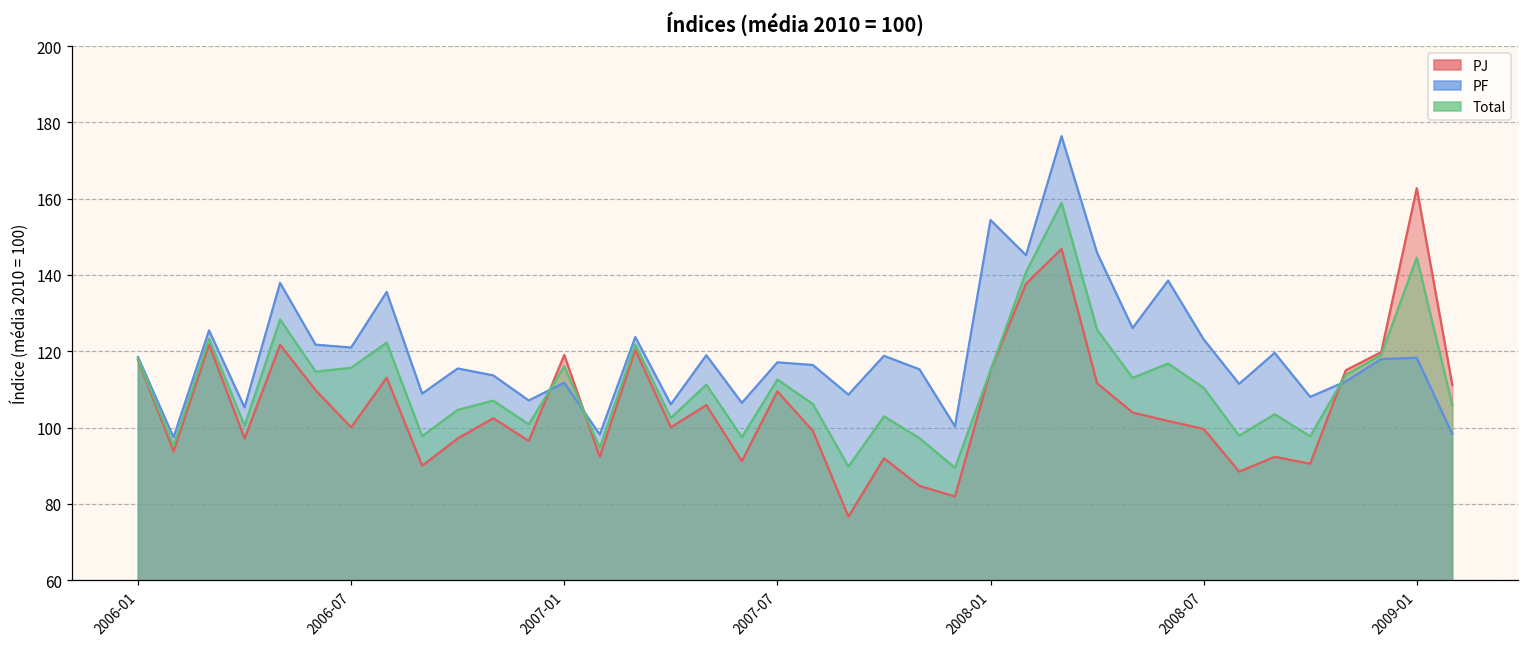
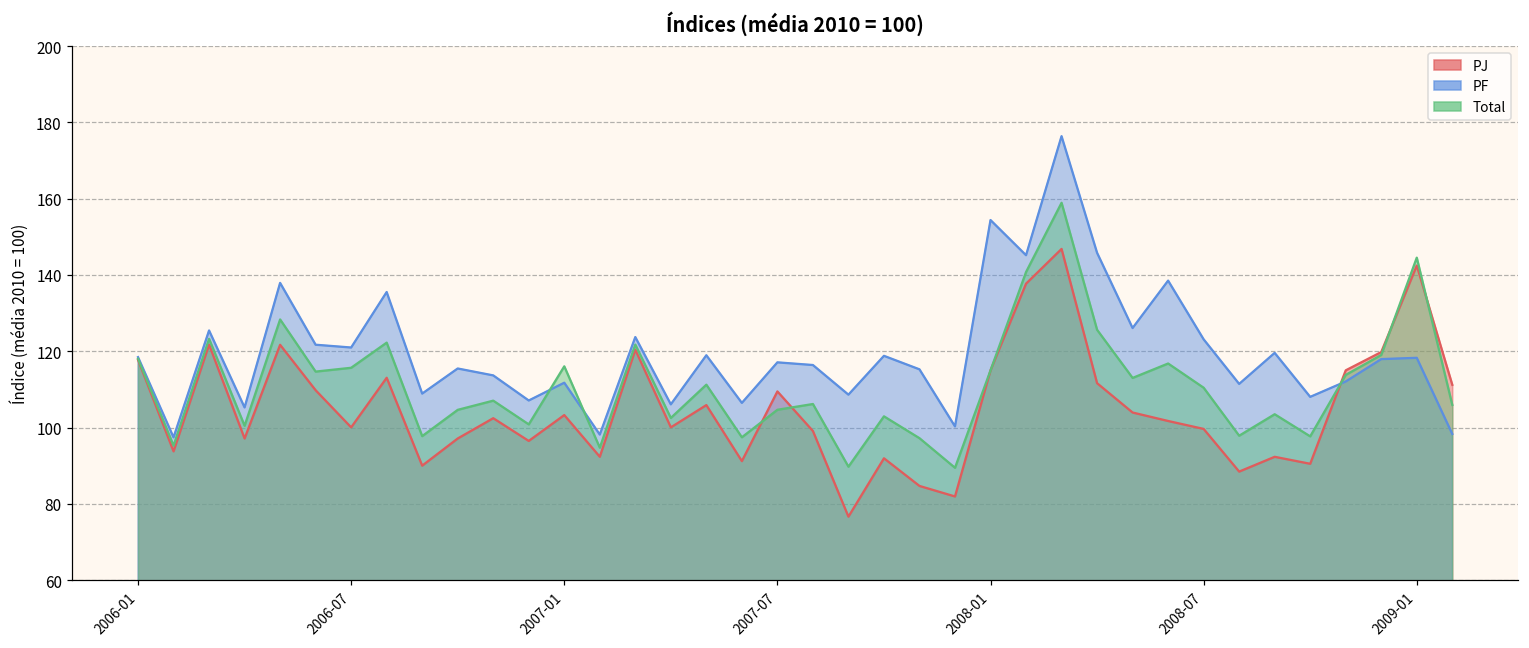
  {
    "PJ": {
      "2006-07": 100,
-     "2007-01": 119,
+     "2007-01": 103,
      "2007-07": 109,
      "2008-07": 100,
-     "2009-01": 163
+     "2009-01": 142
    },
    "PF": {
      "2006-07": 121,
      "2007-01": 112,
      "2007-07": 117,
      "2008-01": 154,
      "2008-07": 123,
      "2009-01": 118
    },
    "Total": {
      "2006-07": 116,
      "2007-01": 116,
-     "2007-07": 113,
+     "2007-07": 105,
      "2008-07": 110,
      "2009-01": 145
    }
  }
